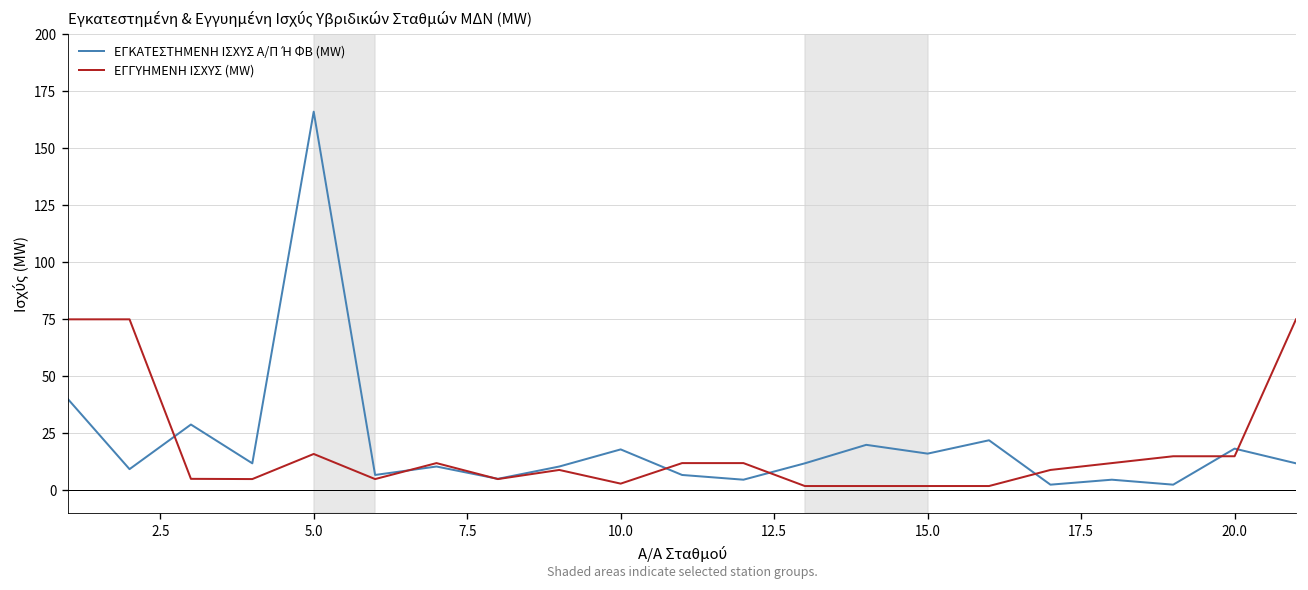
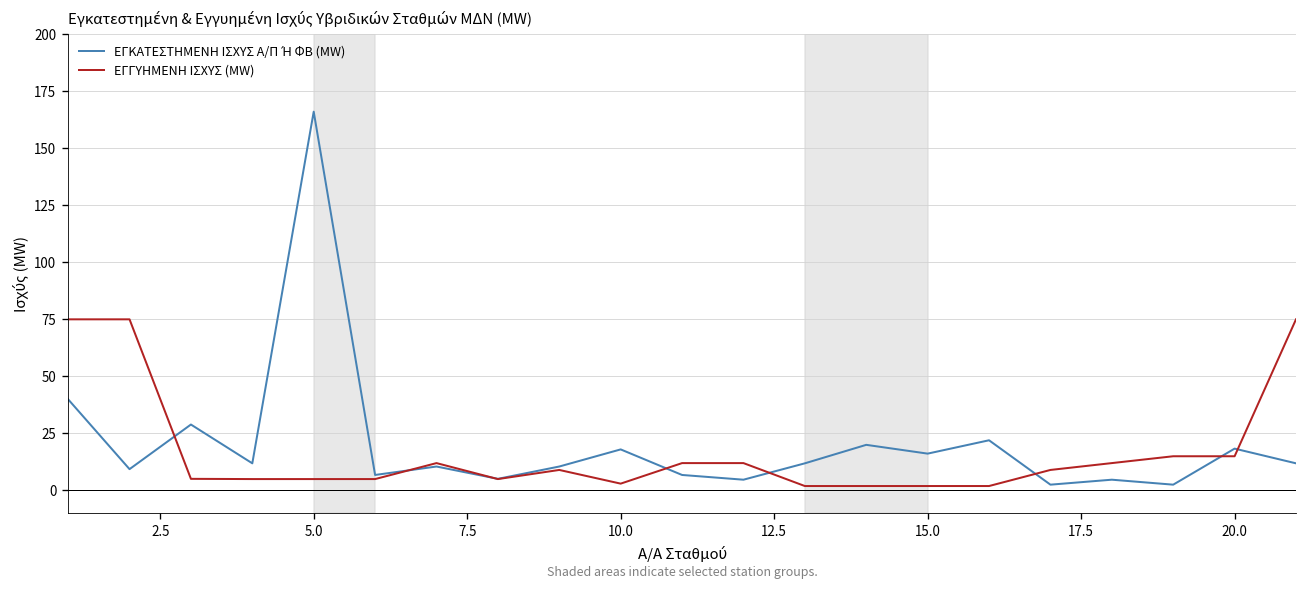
  {
    "ΕΓΚΑΤΕΣΤΗΜΕΝΗ ΙΣΧΥΣ Α/Π Ή ΦΒ (MW)": {
      "5.0": 166,
      "10.0": 18,
      "15.0": 16,
      "20.0": 18
    },
    "ΕΓΓΥΗΜΕΝΗ ΙΣΧΥΣ (MW)": {
-     "5.0": 16,
+     "5.0": 5,
      "10.0": 3,
      "15.0": 2,
      "20.0": 15
    }
  }
